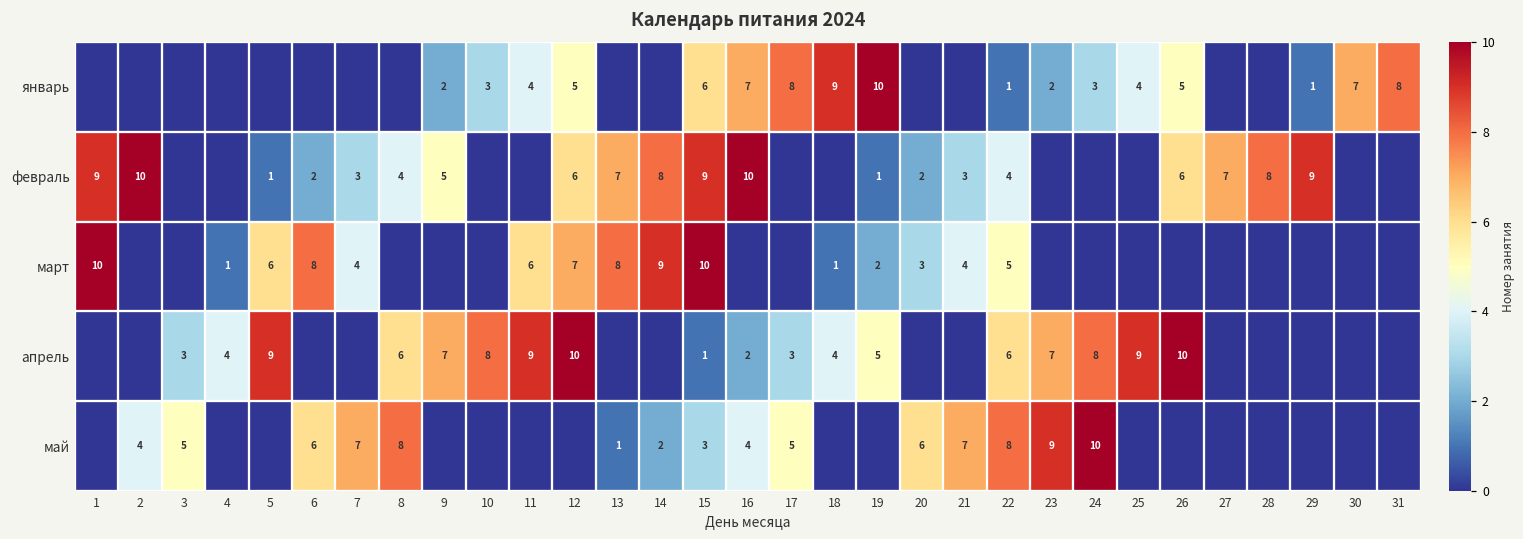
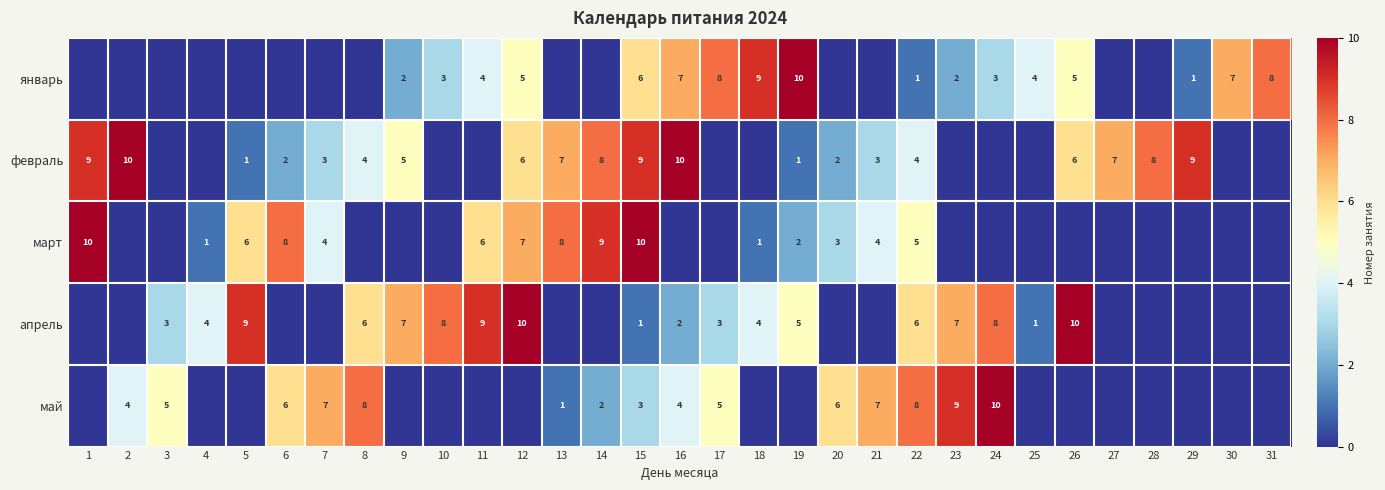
  {
    "январь": {
      "9": 2,
      "10": 3,
      "11": 4,
      "12": 5,
      "15": 6,
      "16": 7,
      "17": 8,
      "18": 9,
      "19": 10,
      "22": 1,
      "23": 2,
      "24": 3,
      "25": 4,
      "26": 5,
      "29": 1,
      "30": 7,
      "31": 8
    },
    "февраль": {
      "1": 9,
      "2": 10,
      "5": 1,
      "6": 2,
      "7": 3,
      "8": 4,
      "9": 5,
      "12": 6,
      "13": 7,
      "14": 8,
      "15": 9,
      "16": 10,
      "19": 1,
      "20": 2,
      "21": 3,
      "22": 4,
      "26": 6,
      "27": 7,
      "28": 8,
      "29": 9
    },
    "март": {
      "1": 10,
      "4": 1,
      "5": 6,
      "6": 8,
      "7": 4,
      "11": 6,
      "12": 7,
      "13": 8,
      "14": 9,
      "15": 10,
      "18": 1,
      "19": 2,
      "20": 3,
      "21": 4,
      "22": 5
    },
    "апрель": {
      "3": 3,
      "4": 4,
      "5": 9,
      "8": 6,
      "9": 7,
      "10": 8,
      "11": 9,
      "12": 10,
      "15": 1,
      "16": 2,
      "17": 3,
      "18": 4,
      "19": 5,
      "22": 6,
      "23": 7,
      "24": 8,
-     "25": 9,
+     "25": 1,
      "26": 10
    },
    "май": {
      "2": 4,
      "3": 5,
      "6": 6,
      "7": 7,
      "8": 8,
      "13": 1,
      "14": 2,
      "15": 3,
      "16": 4,
      "17": 5,
      "20": 6,
      "21": 7,
      "22": 8,
      "23": 9,
      "24": 10
    }
  }
